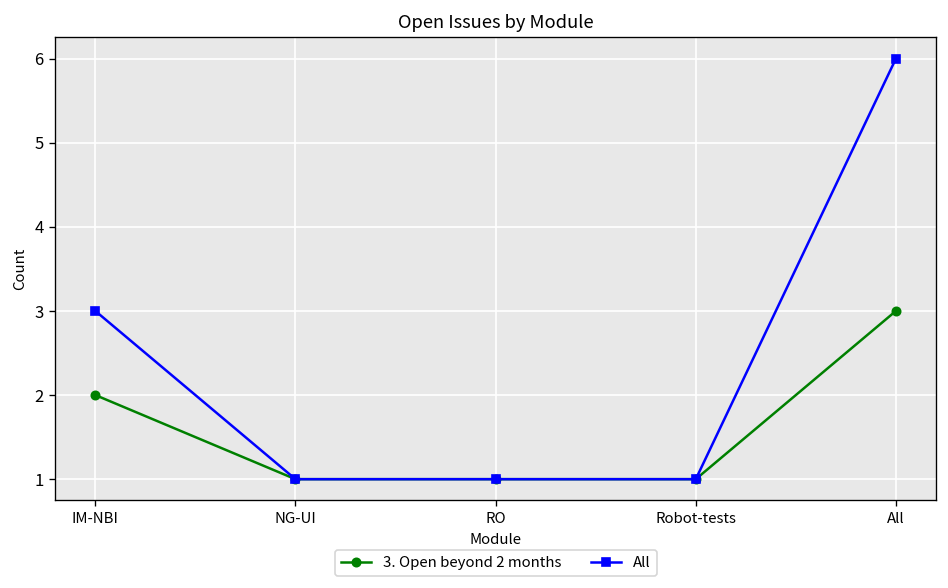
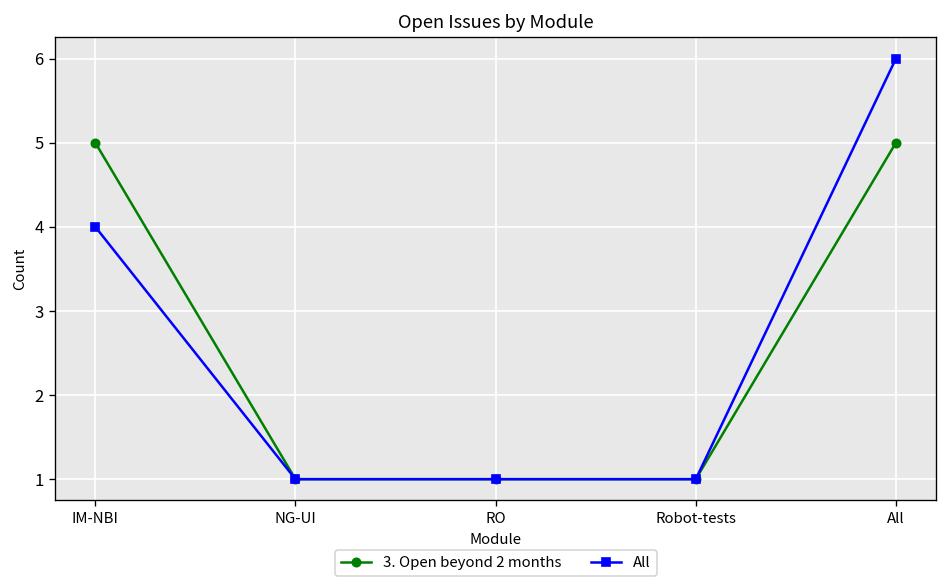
  {
    "3. Open beyond 2 months": {
-     "IM-NBI": 2,
-     "All": 3
+     "IM-NBI": 5,
+     "All": 5
    },
    "All": {
-     "IM-NBI": 3,
+     "IM-NBI": 4,
      "All": 6
    }
  }
